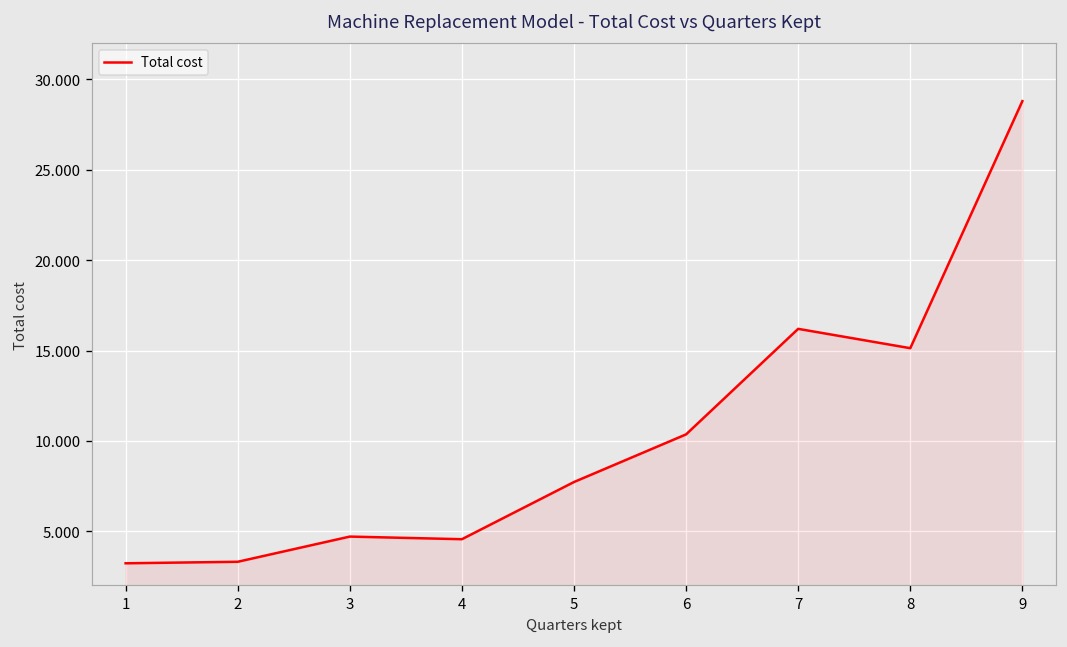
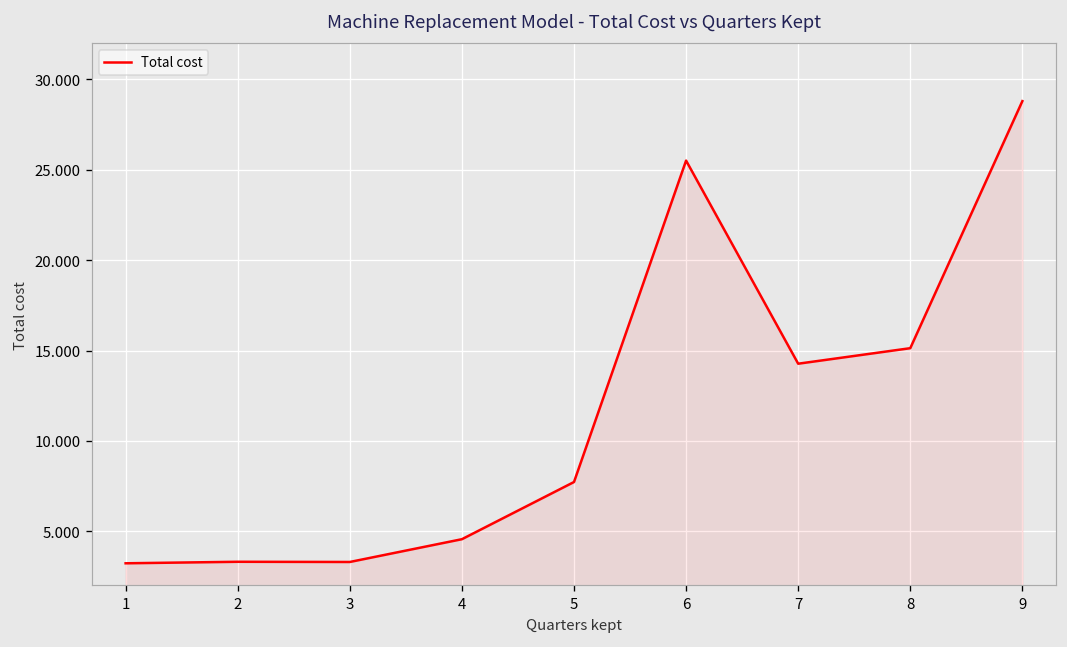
  {
    "1": 3.2,
    "2": 3.3,
-   "3": 4.7,
+   "3": 3.3,
    "4": 4.6,
    "5": 7.7,
-   "6": 10.4,
-   "7": 16.2,
+   "6": 25.5,
+   "7": 14.3,
    "8": 15.1,
    "9": 28.8
  }
